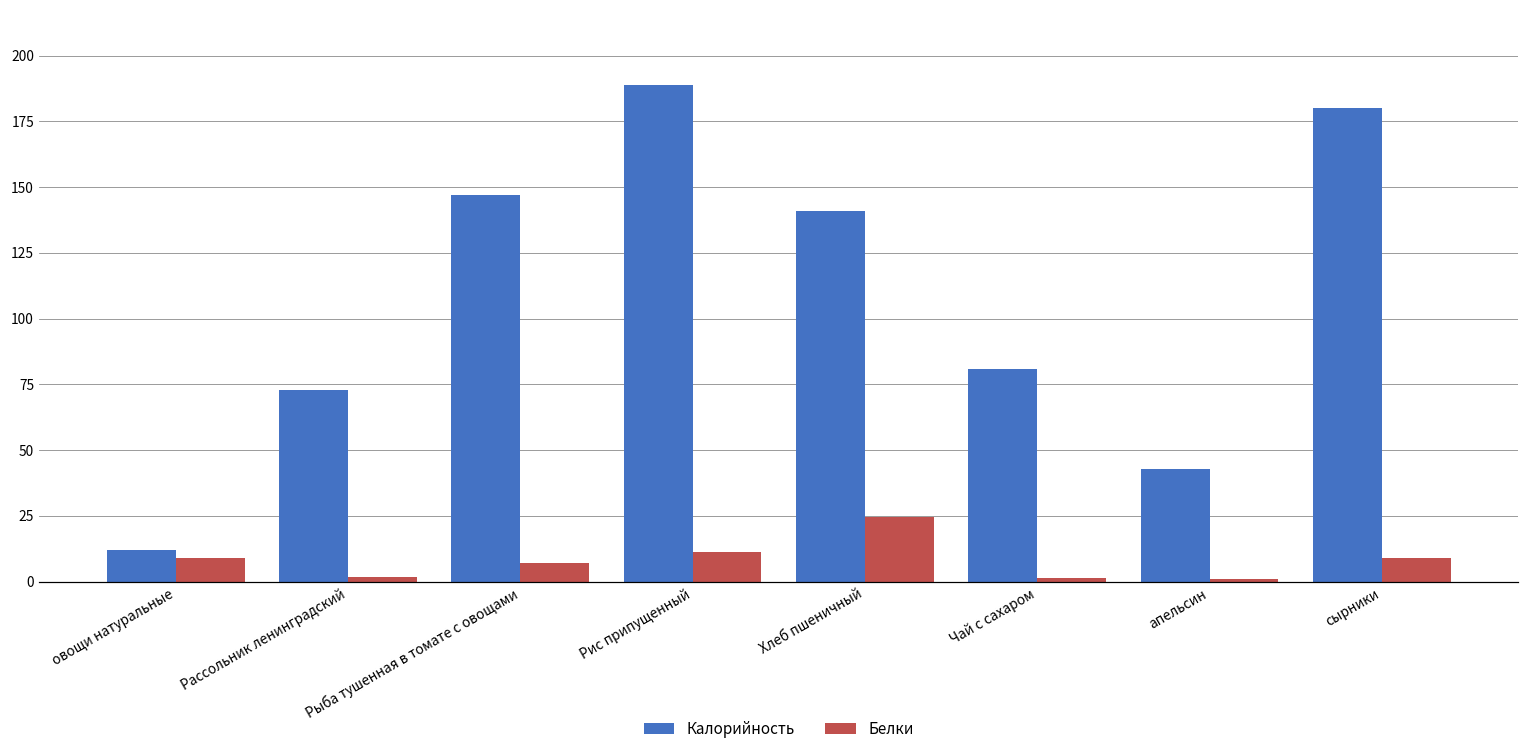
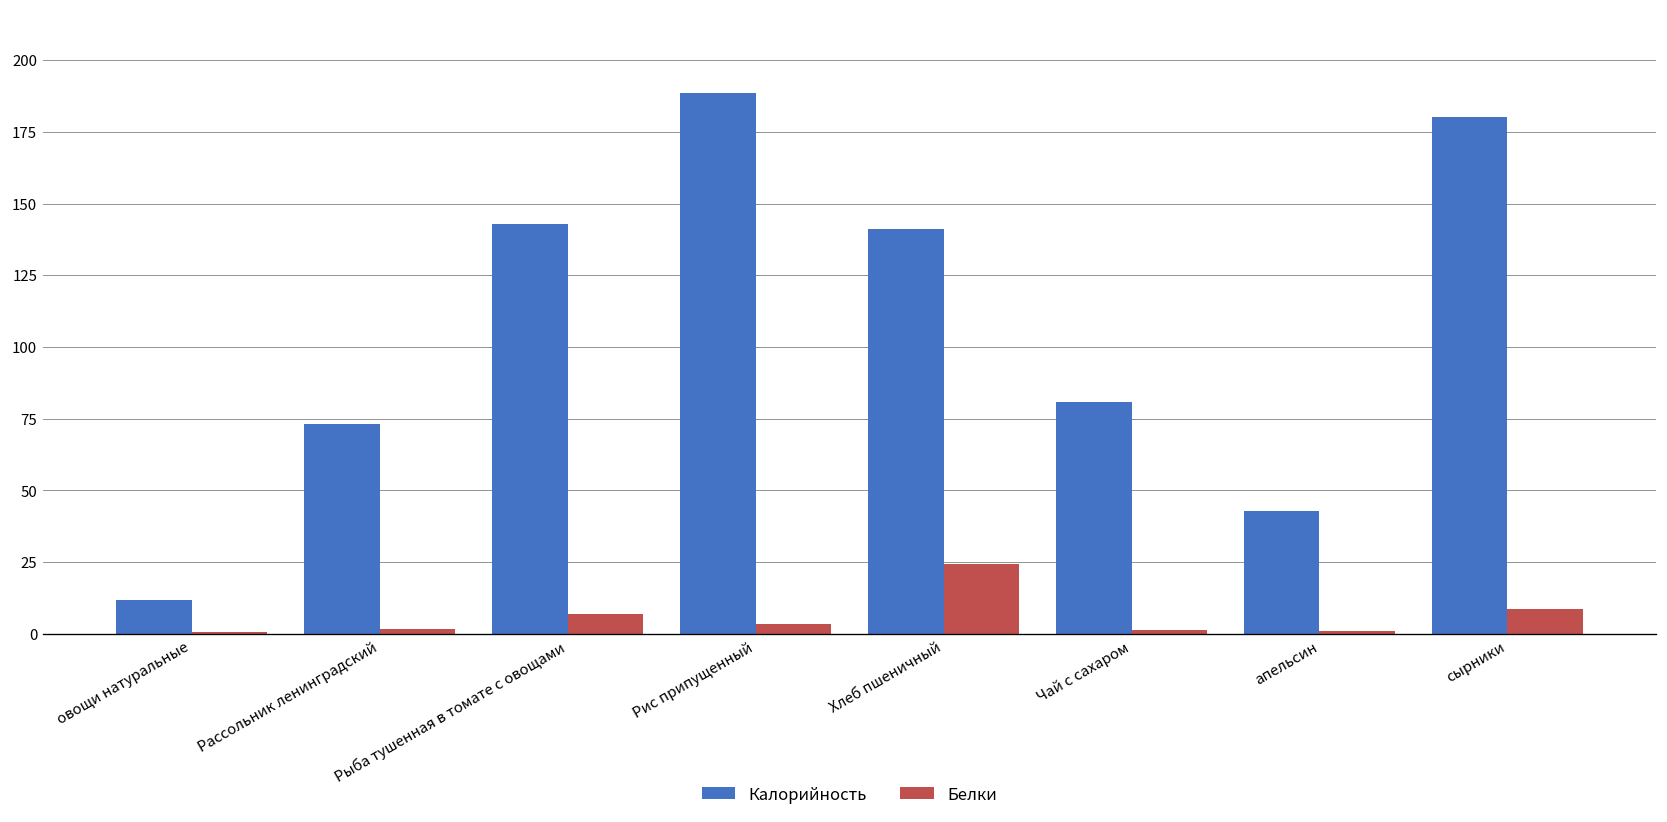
  {
    "Калорийность": {
      "овощи натуральные": 12,
      "Рассольник ленинградский": 73,
-     "Рыба тушенная в томате с овощами": 147,
+     "Рыба тушенная в томате с овощами": 143,
      "Рис припущенный": 189,
      "Хлеб пшеничный": 141,
      "Чай с сахаром": 81,
      "апельсин": 43,
      "сырники": 180
    },
    "Белки": {
-     "овощи натуральные": 9,
+     "овощи натуральные": 1,
      "Рассольник ленинградский": 2,
      "Рыба тушенная в томате с овощами": 7,
-     "Рис припущенный": 11,
+     "Рис припущенный": 3,
      "Хлеб пшеничный": 24,
      "Чай с сахаром": 2,
      "сырники": 9
    }
  }
